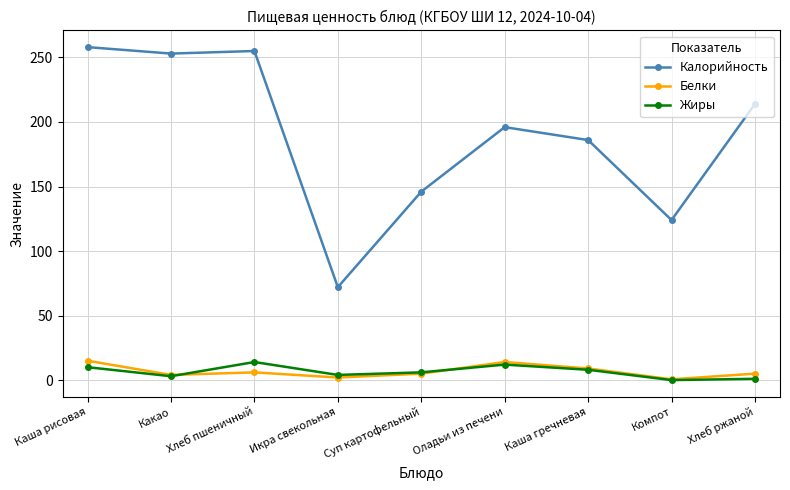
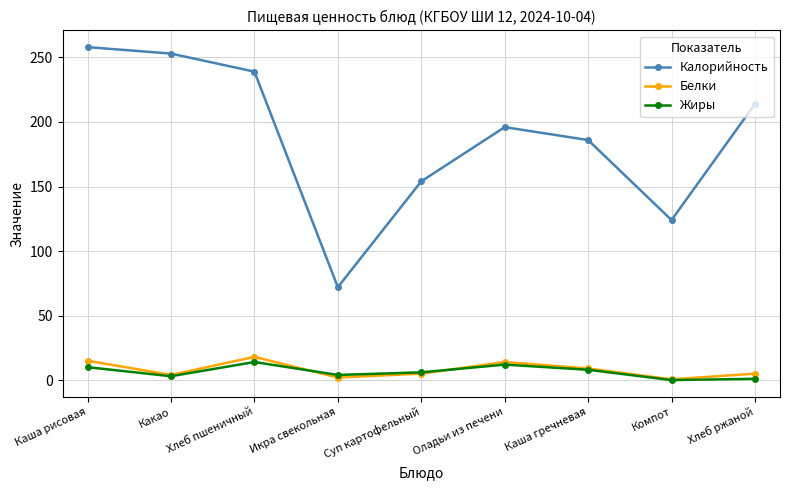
  {
    "Калорийность": {
      "Каша рисовая": 258,
      "Какао": 253,
-     "Хлеб пшеничный": 255,
+     "Хлеб пшеничный": 239,
      "Икра свекольная": 72,
-     "Суп картофельный": 146,
+     "Суп картофельный": 154,
      "Оладьи из печени": 196,
      "Каша гречневая": 186,
      "Компот": 124
    },
    "Белки": {
      "Каша рисовая": 15,
-     "Хлеб пшеничный": 6,
+     "Хлеб пшеничный": 18,
      "Икра свекольная": 2,
      "Оладьи из печени": 14,
      "Хлеб ржаной": 5
    },
    "Жиры": {
      "Каша рисовая": 10,
      "Хлеб пшеничный": 14,
      "Икра свекольная": 4,
      "Оладьи из печени": 12,
      "Хлеб ржаной": 1
    }
  }
